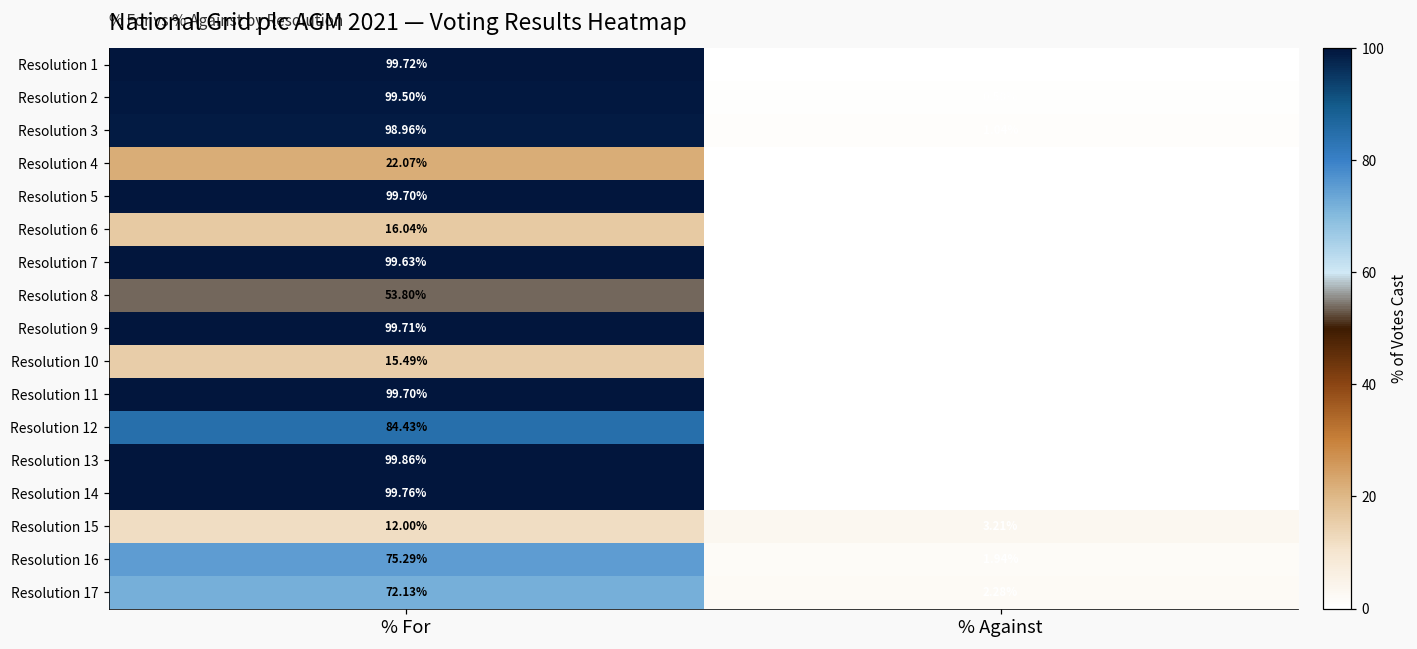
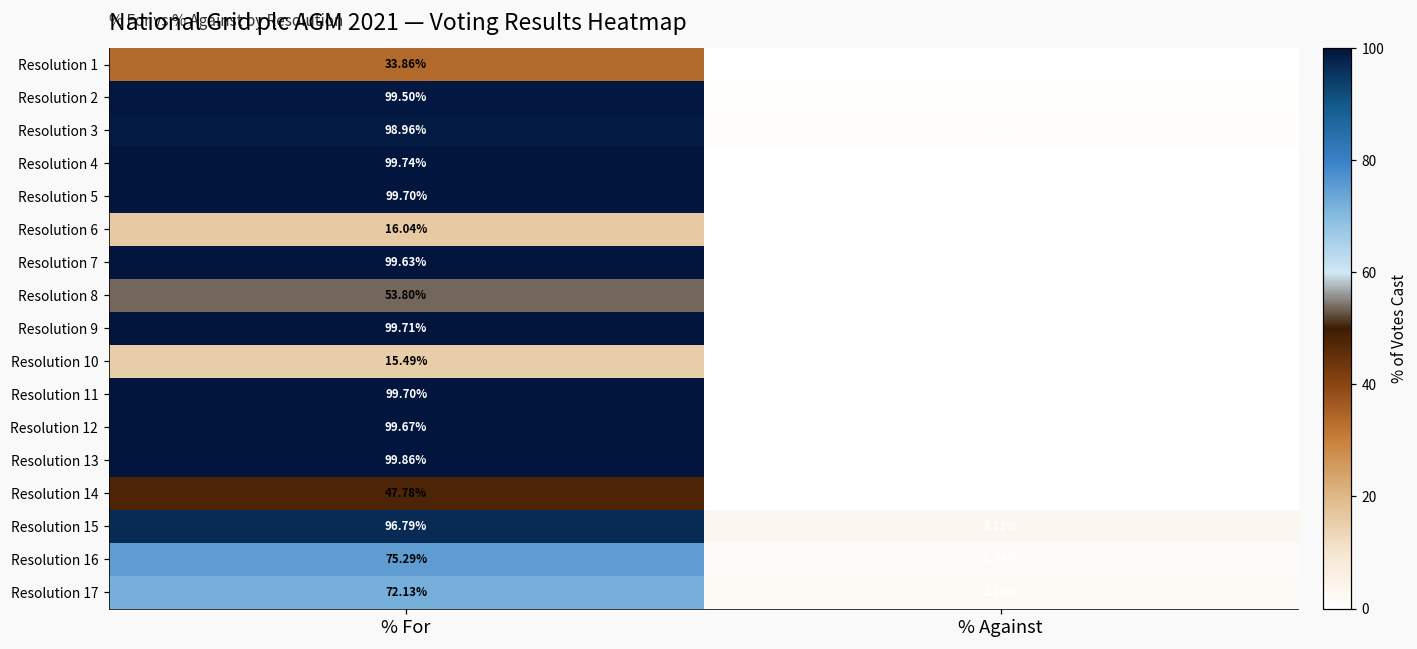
  {
    "Resolution 1": {
-     "% For": "99.72%"
+     "% For": "33.86%"
    },
    "Resolution 2": {
      "% For": "99.50%"
    },
    "Resolution 3": {
      "% For": "98.96%"
    },
    "Resolution 4": {
-     "% For": "22.07%"
+     "% For": "99.74%"
    },
    "Resolution 5": {
      "% For": "99.70%"
    },
    "Resolution 6": {
      "% For": "16.04%"
    },
    "Resolution 7": {
      "% For": "99.63%"
    },
    "Resolution 8": {
      "% For": "53.80%"
    },
    "Resolution 9": {
      "% For": "99.71%"
    },
    "Resolution 10": {
      "% For": "15.49%"
    },
    "Resolution 11": {
      "% For": "99.70%"
    },
    "Resolution 12": {
-     "% For": "84.43%"
+     "% For": "99.67%"
    },
    "Resolution 13": {
      "% For": "99.86%"
    },
    "Resolution 14": {
-     "% For": "99.76%"
+     "% For": "47.78%"
    },
    "Resolution 15": {
-     "% For": "12.00%"
+     "% For": "96.79%"
    },
    "Resolution 16": {
      "% For": "75.29%"
    },
    "Resolution 17": {
      "% For": "72.13%"
    }
  }
